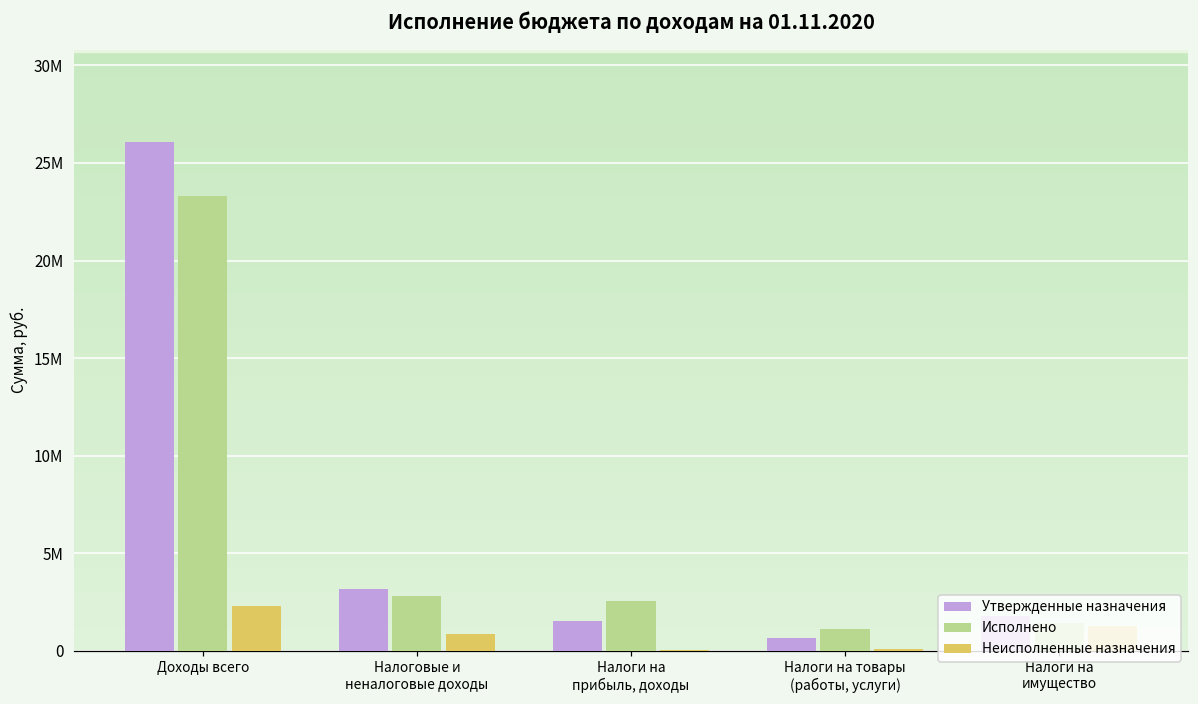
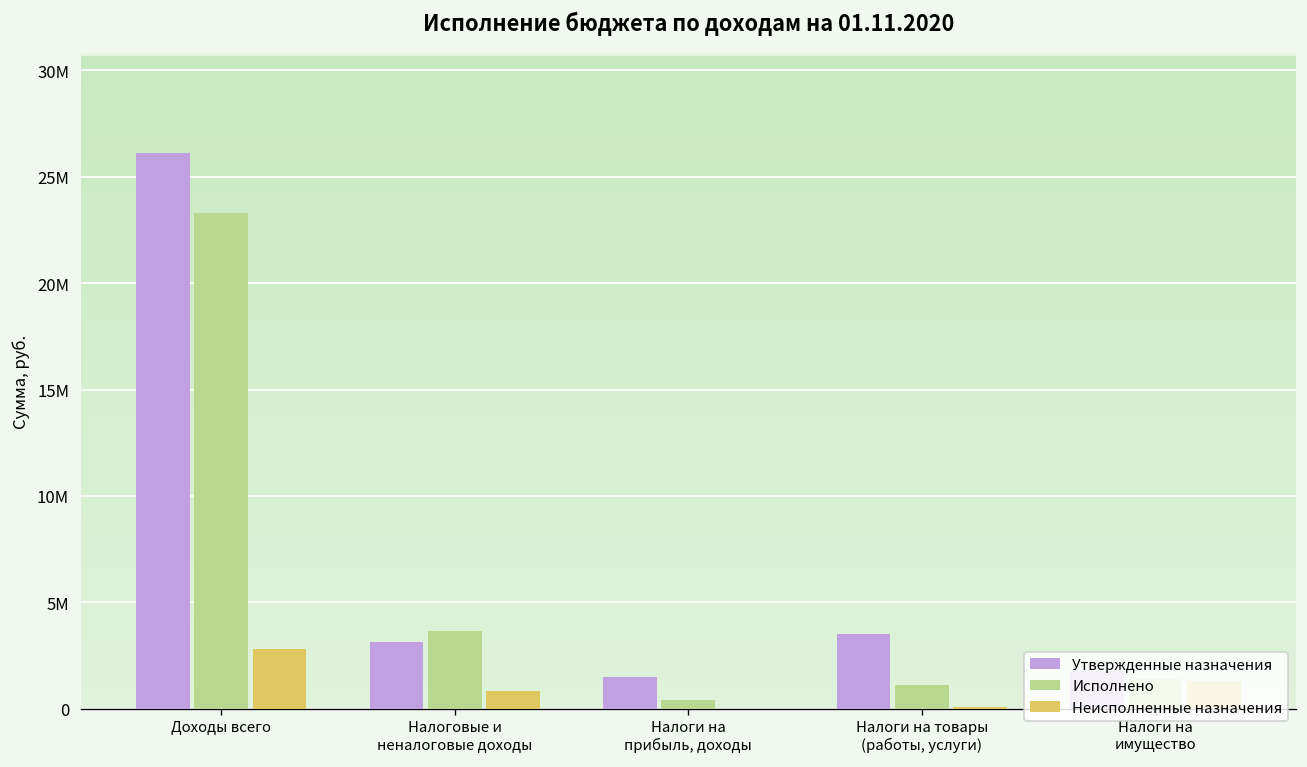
  {
    "Утвержденные назначения": {
      "Доходы всего": 26100000,
      "Налоговые и неналоговые доходы": 3100000,
      "Налоги на прибыль, доходы": 1500000,
-     "Налоги на товары (работы, услуги)": 700000
+     "Налоги на товары (работы, услуги)": 3500000
    },
    "Исполнено": {
      "Доходы всего": 23300000,
-     "Налоговые и неналоговые доходы": 2800000,
-     "Налоги на прибыль, доходы": 2500000,
+     "Налоговые и неналоговые доходы": 3600000,
+     "Налоги на прибыль, доходы": 400000,
      "Налоги на товары (работы, услуги)": 1100000
    },
    "Неисполненные назначения": {
-     "Доходы всего": 2300000,
+     "Доходы всего": 2800000,
      "Налоговые и неналоговые доходы": 800000
    }
  }
